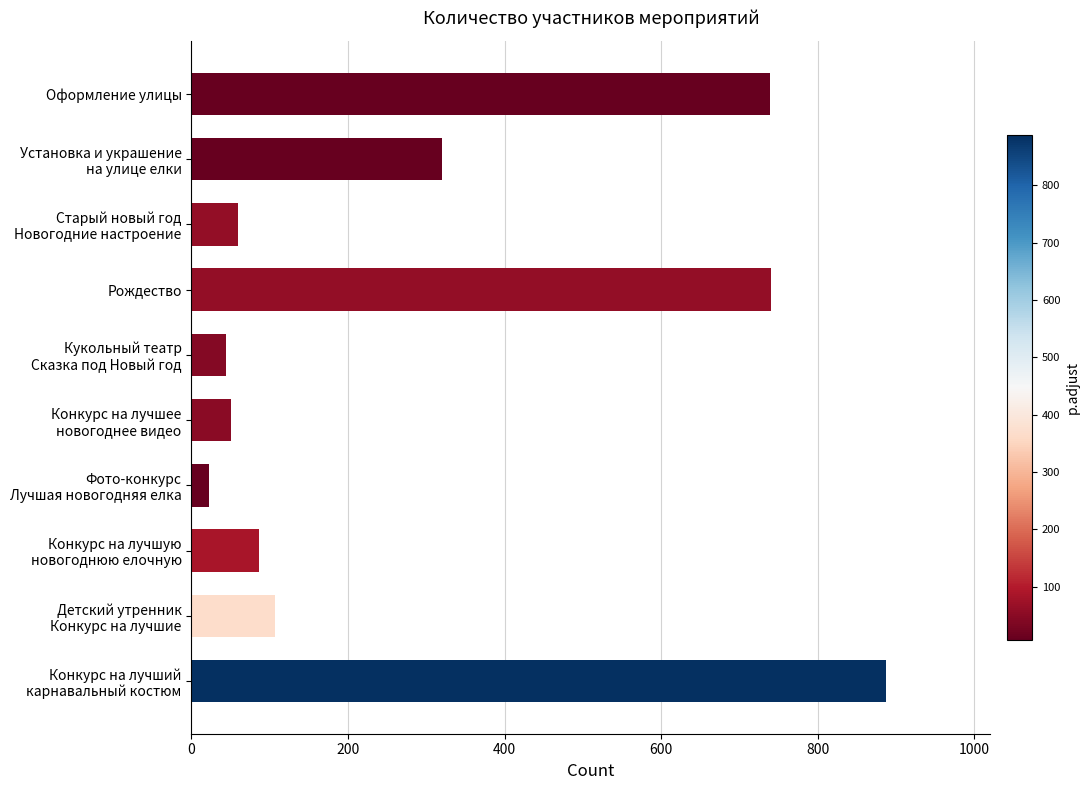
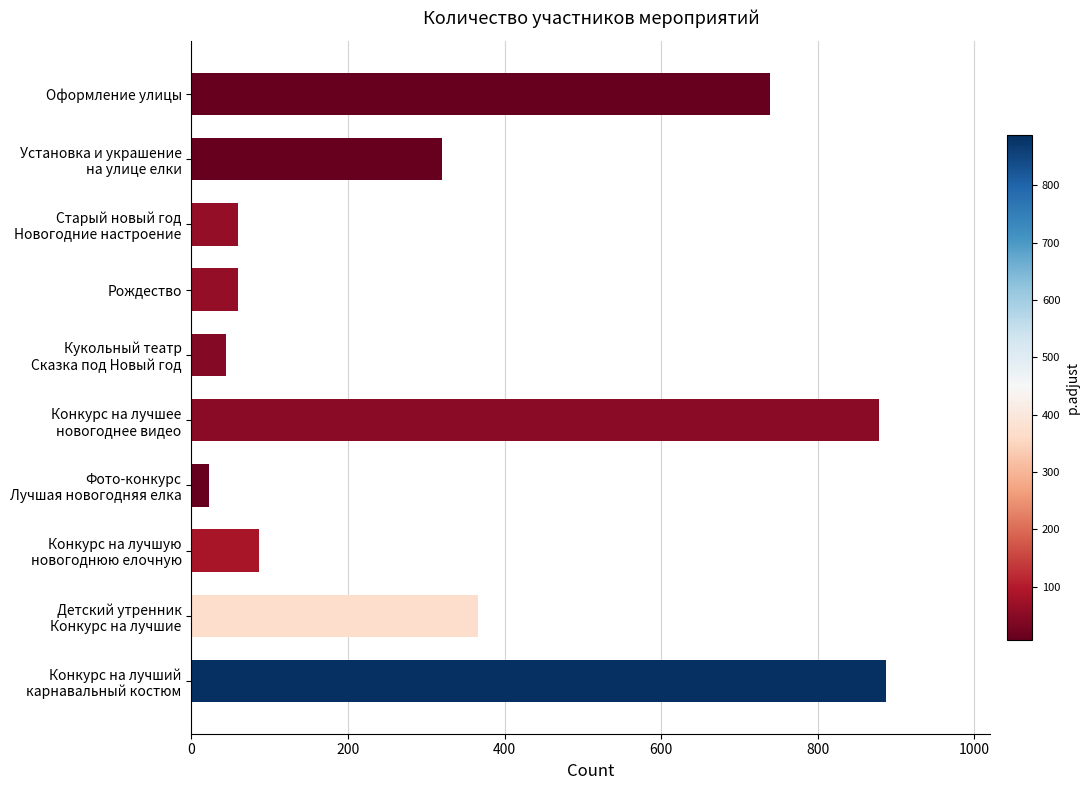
  {
    "Оформление улицы": 740,
    "Установка и украшение на улице елки": 320,
    "Старый новый год Новогодние настроение": 60,
-   "Рождество": 740,
+   "Рождество": 60,
    "Кукольный театр Сказка под Новый год": 40,
-   "Конкурс на лучшее новогоднее видео": 50,
+   "Конкурс на лучшее новогоднее видео": 880,
    "Фото-конкурс Лучшая новогодняя елка": 20,
    "Конкурс на лучшую новогоднюю елочную": 90,
-   "Детский утренник Конкурс на лучшие": 110,
+   "Детский утренник Конкурс на лучшие": 370,
    "Конкурс на лучший карнавальный костюм": 890
  }
